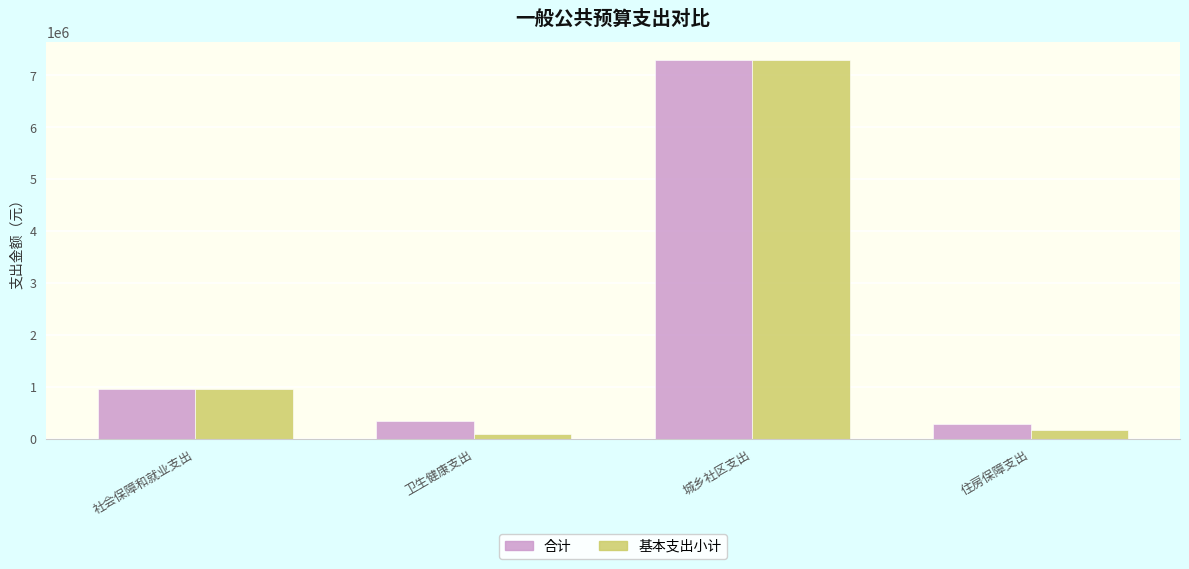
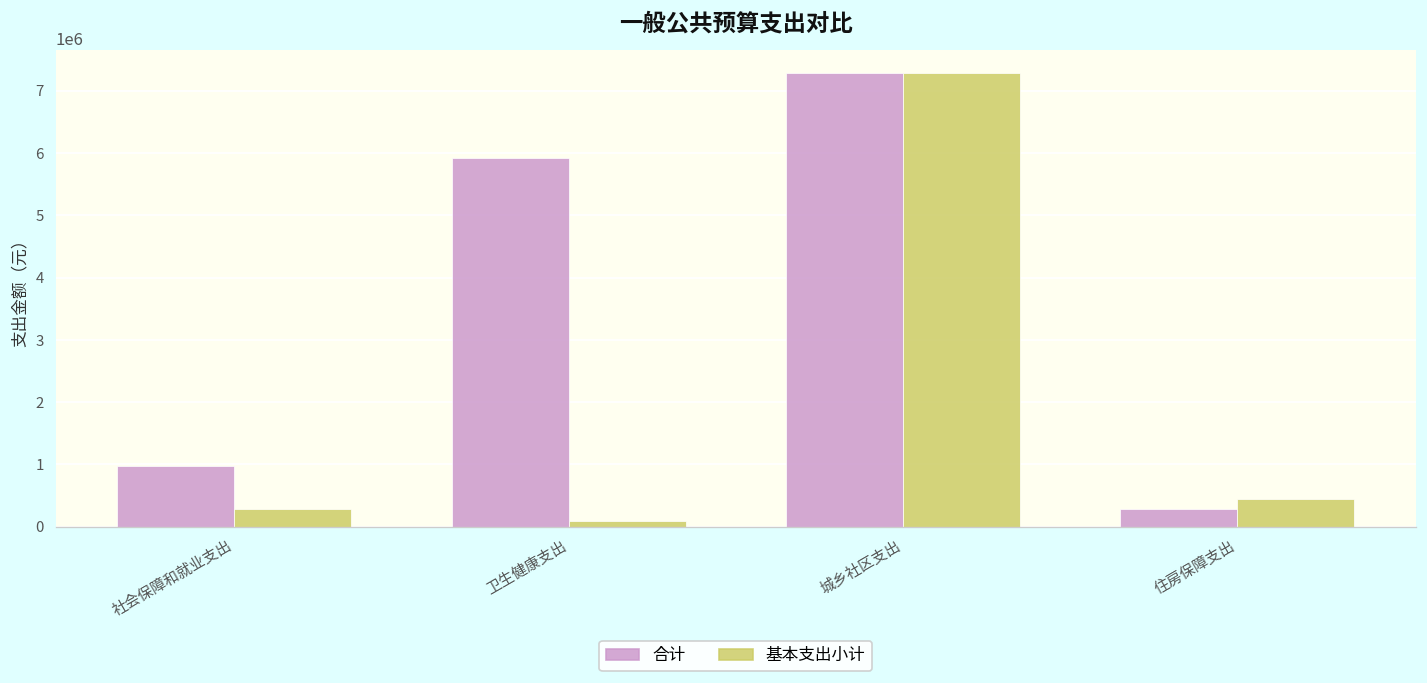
  {
    "合计": {
      "社会保障和就业支出": 1000000,
-     "卫生健康支出": 300000,
+     "卫生健康支出": 5900000,
      "城乡社区支出": 7300000,
      "住房保障支出": 300000
    },
    "基本支出小计": {
-     "社会保障和就业支出": 1000000,
+     "社会保障和就业支出": 300000,
      "卫生健康支出": 100000,
      "城乡社区支出": 7300000,
-     "住房保障支出": 200000
+     "住房保障支出": 500000
    }
  }
